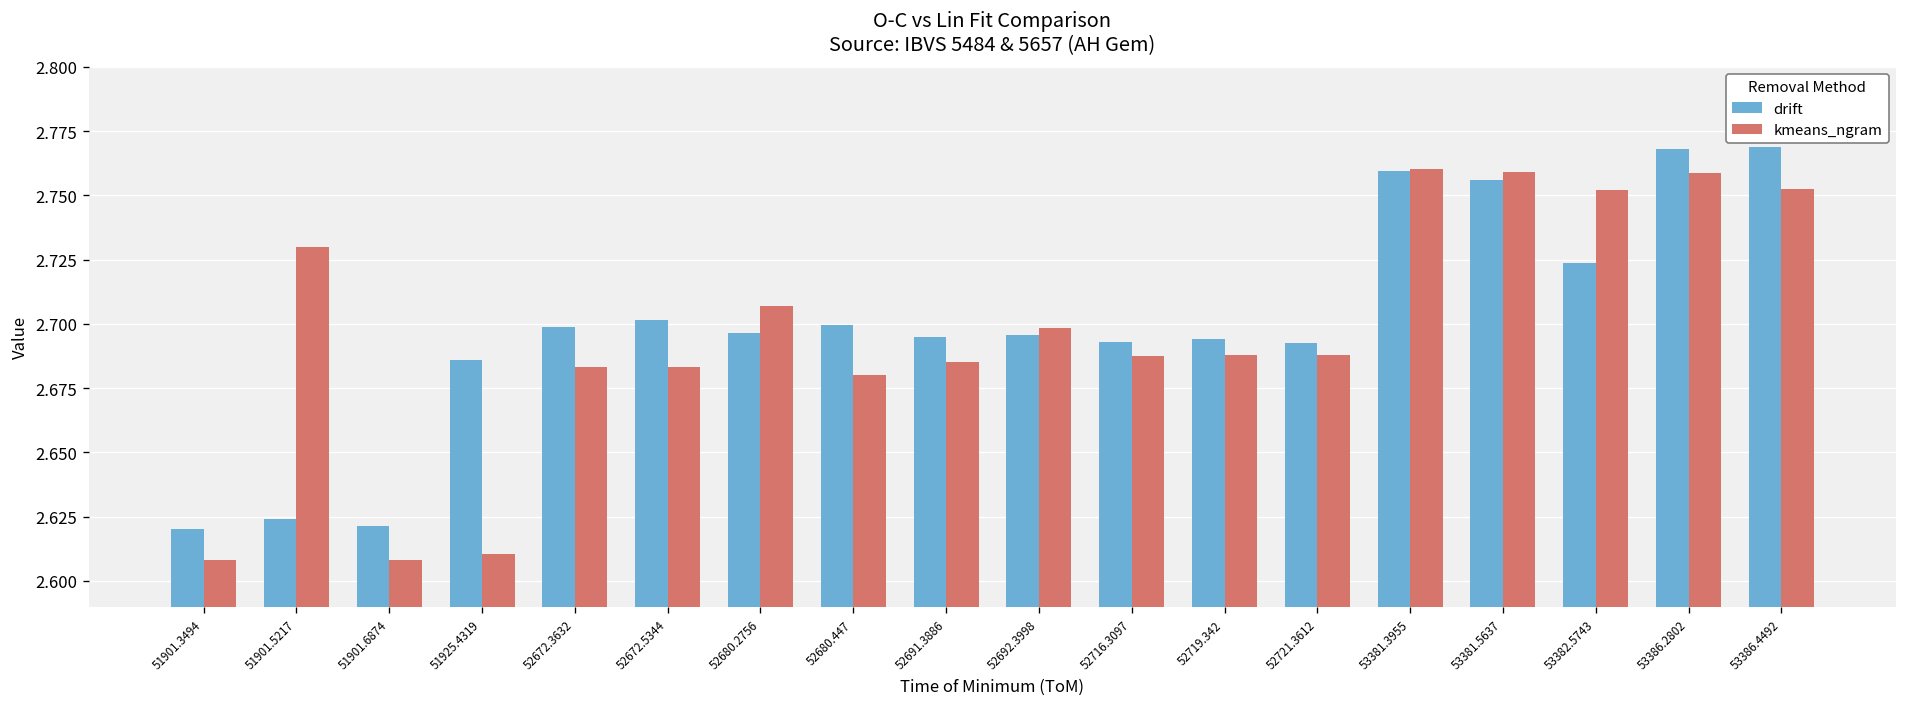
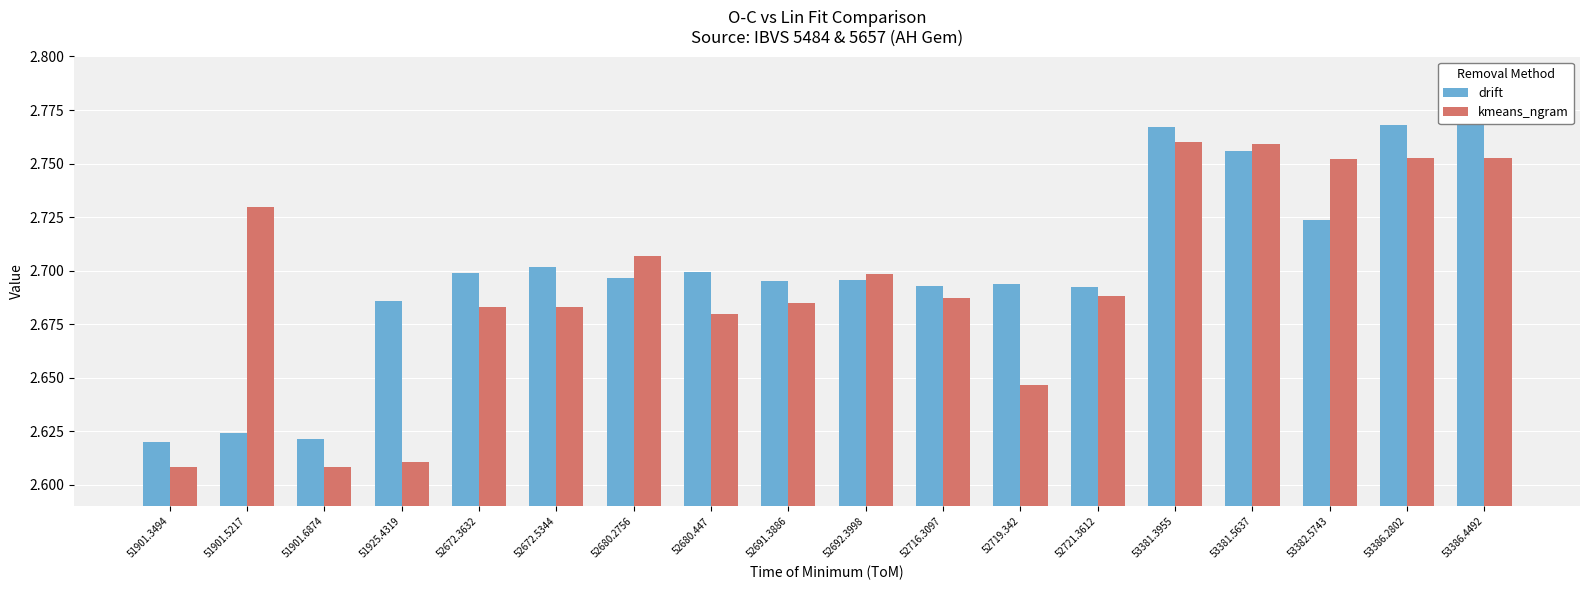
  {
    "drift": {
      "51901.3494": 2.620,
      "51901.5217": 2.624,
      "51901.6874": 2.621,
      "51925.4319": 2.686,
      "52672.3632": 2.699,
      "52672.5344": 2.702,
      "52680.2756": 2.696,
      "52680.447": 2.699,
      "52691.3886": 2.695,
      "52692.3998": 2.696,
      "52716.3097": 2.693,
      "52719.342": 2.694,
      "52721.3612": 2.692,
-     "53381.3955": 2.759,
+     "53381.3955": 2.767,
      "53381.5637": 2.756,
      "53382.5743": 2.724,
      "53386.2802": 2.768
    },
    "kmeans_ngram": {
      "51901.3494": 2.608,
      "51901.5217": 2.730,
      "51901.6874": 2.608,
      "51925.4319": 2.611,
      "52672.3632": 2.683,
      "52672.5344": 2.683,
      "52680.2756": 2.707,
      "52680.447": 2.680,
      "52691.3886": 2.685,
      "52692.3998": 2.699,
      "52716.3097": 2.688,
-     "52719.342": 2.688,
+     "52719.342": 2.647,
      "52721.3612": 2.688,
      "53381.3955": 2.760,
      "53381.5637": 2.759,
      "53382.5743": 2.752,
-     "53386.2802": 2.759,
+     "53386.2802": 2.753,
      "53386.4492": 2.753
    }
  }
